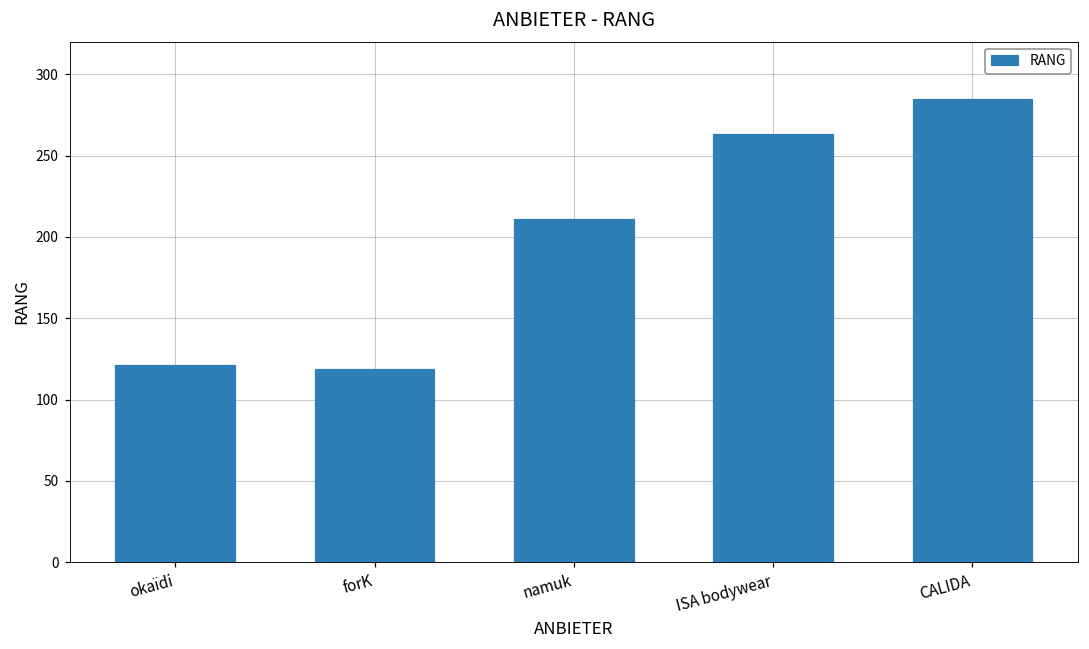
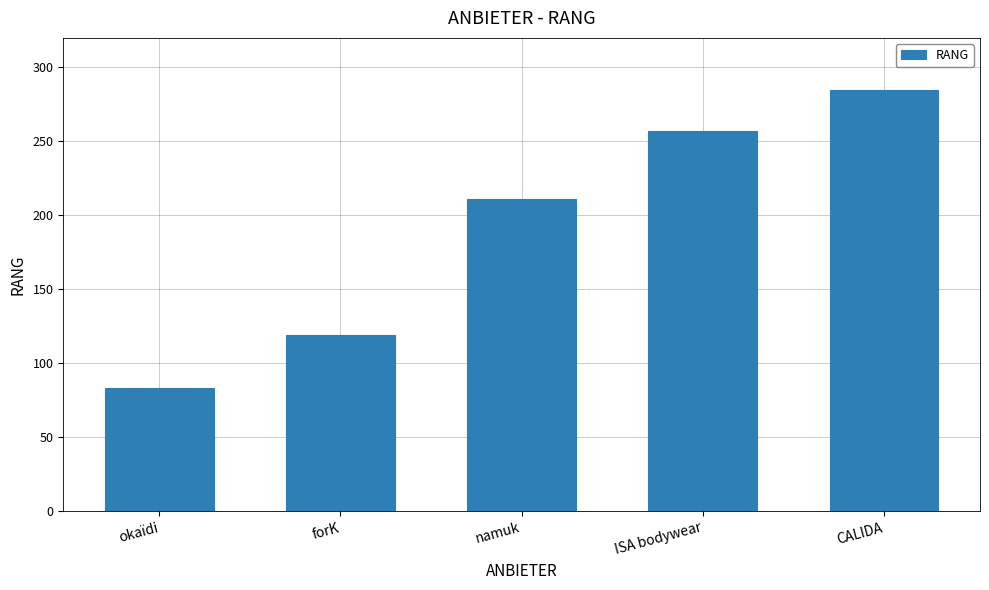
  {
-   "okaïdi": 121,
+   "okaïdi": 83,
    "forK": 119,
    "namuk": 211,
-   "ISA bodywear": 263,
+   "ISA bodywear": 257,
    "CALIDA": 285
  }
